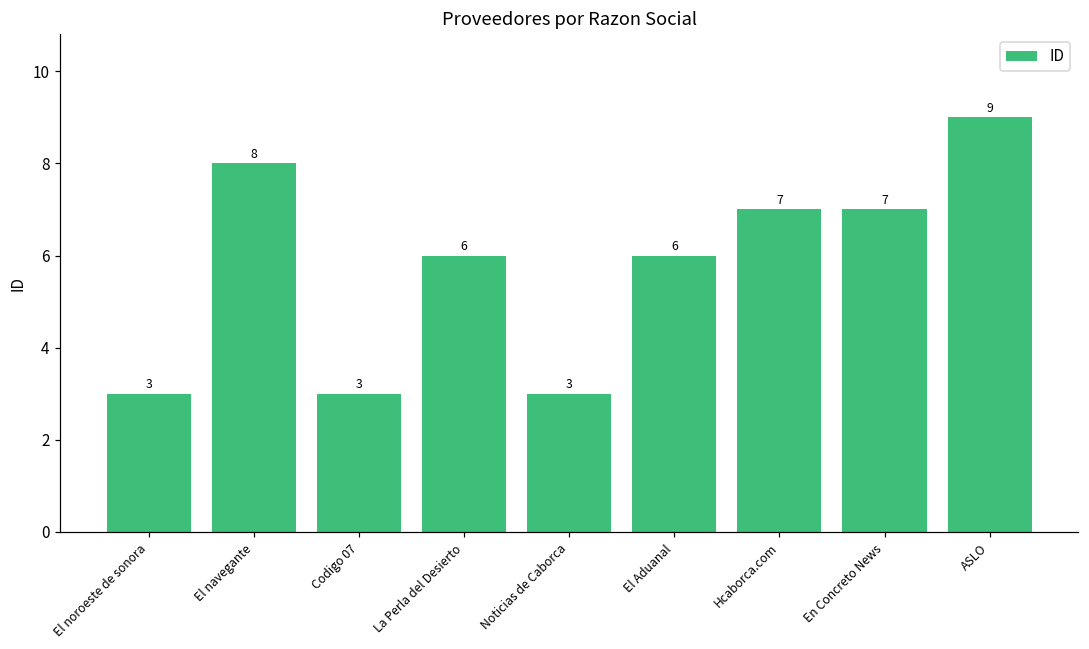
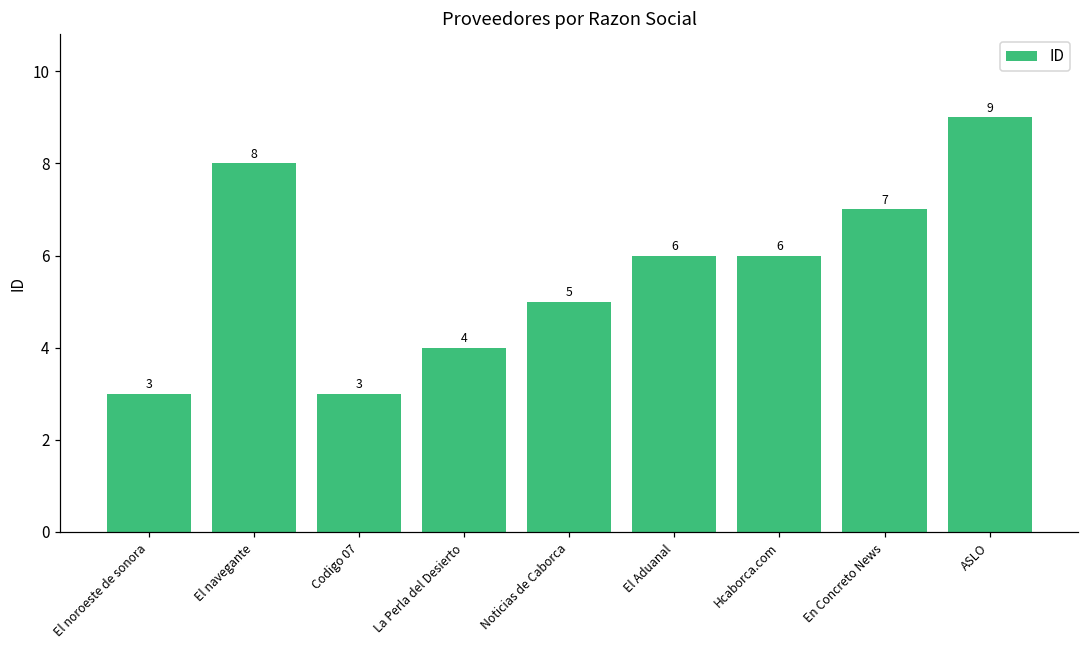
  {
    "El noroeste de sonora": 3,
    "El navegante": 8,
    "Codigo 07": 3,
-   "La Perla del Desierto": 6,
-   "Noticias de Caborca": 3,
+   "La Perla del Desierto": 4,
+   "Noticias de Caborca": 5,
    "El Aduanal": 6,
-   "Hcaborca.com": 7,
+   "Hcaborca.com": 6,
    "En Concreto News": 7,
    "ASLO": 9
  }
